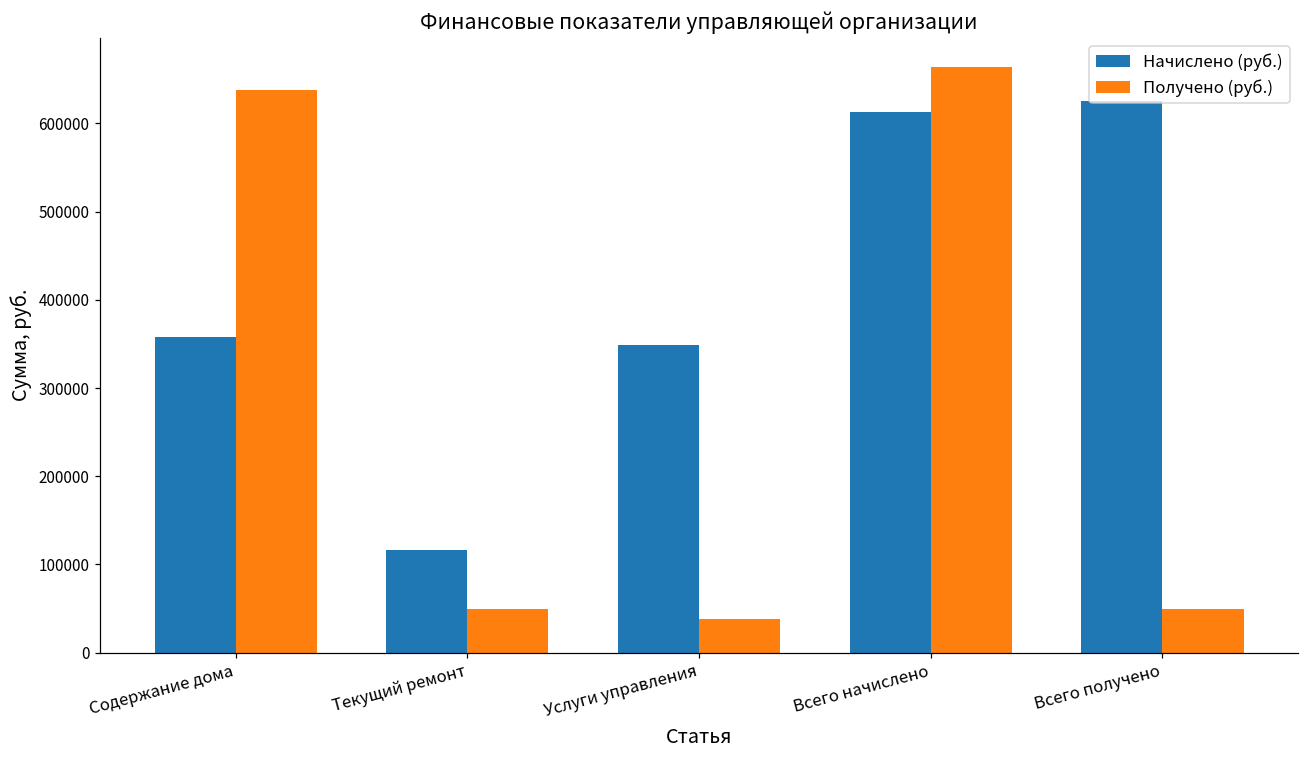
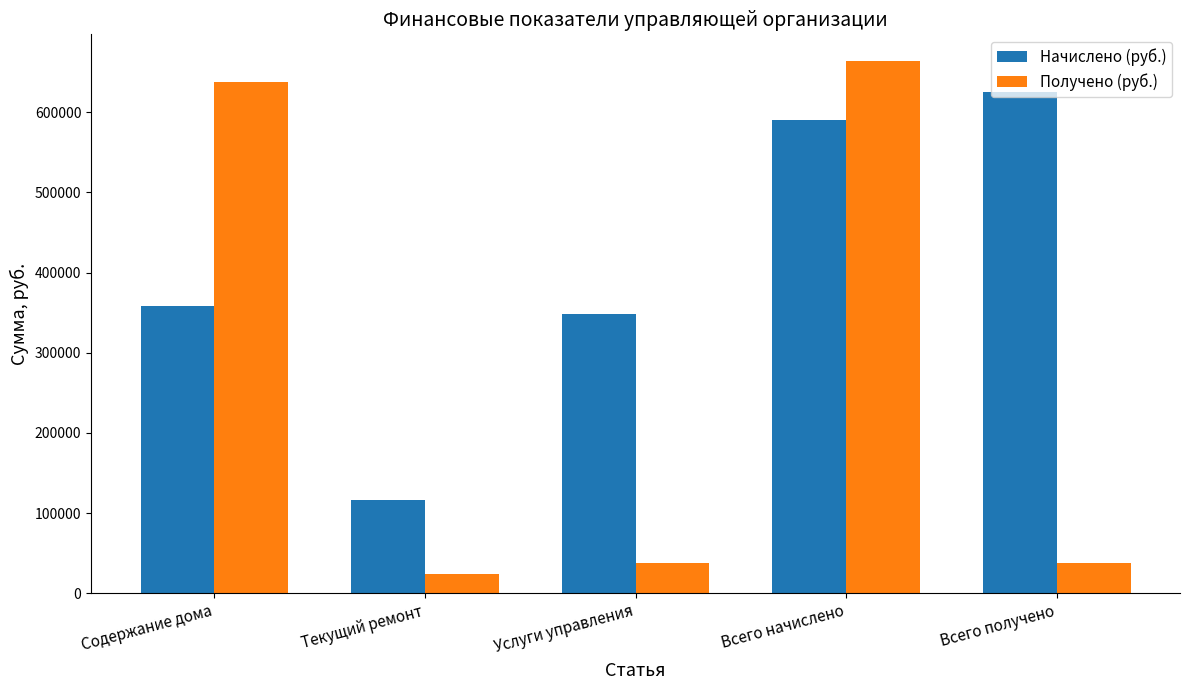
  {
    "Начислено (руб.)": {
      "Содержание дома": 360000,
      "Текущий ремонт": 120000,
      "Услуги управления": 350000,
-     "Всего начислено": 610000
+     "Всего начислено": 590000
    },
    "Получено (руб.)": {
      "Содержание дома": 640000,
-     "Текущий ремонт": 50000,
+     "Текущий ремонт": 20000,
      "Услуги управления": 40000,
      "Всего начислено": 660000,
-     "Всего получено": 50000
+     "Всего получено": 40000
    }
  }
